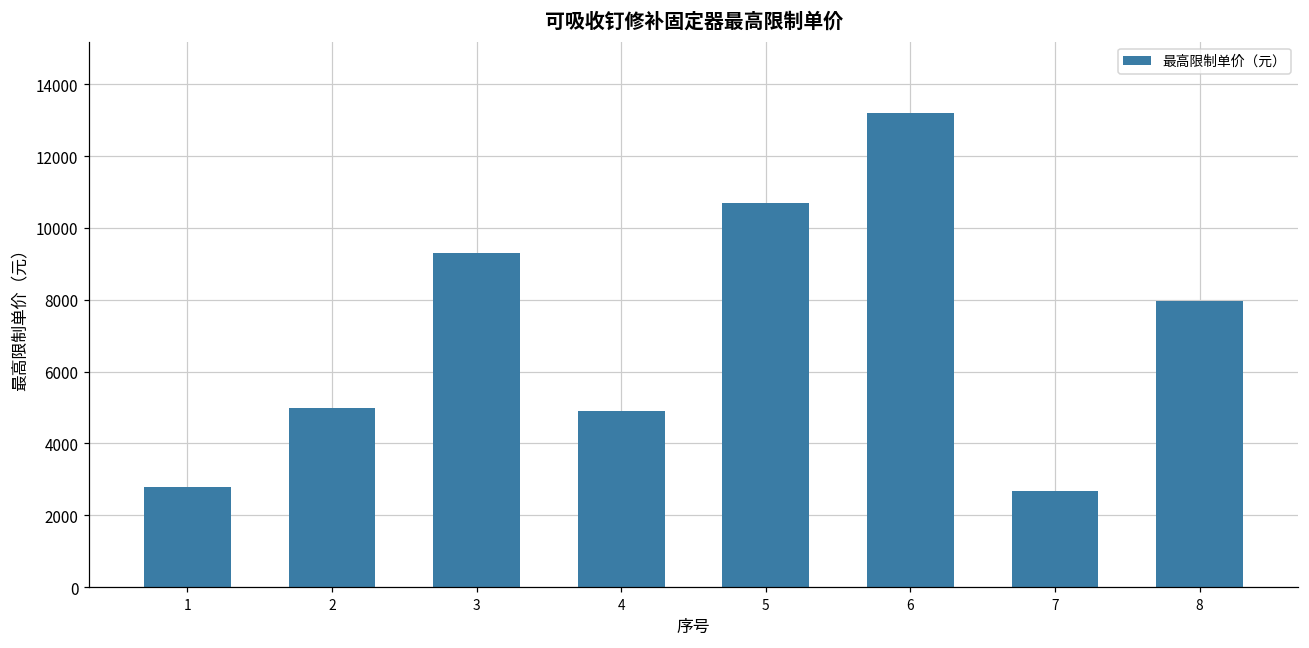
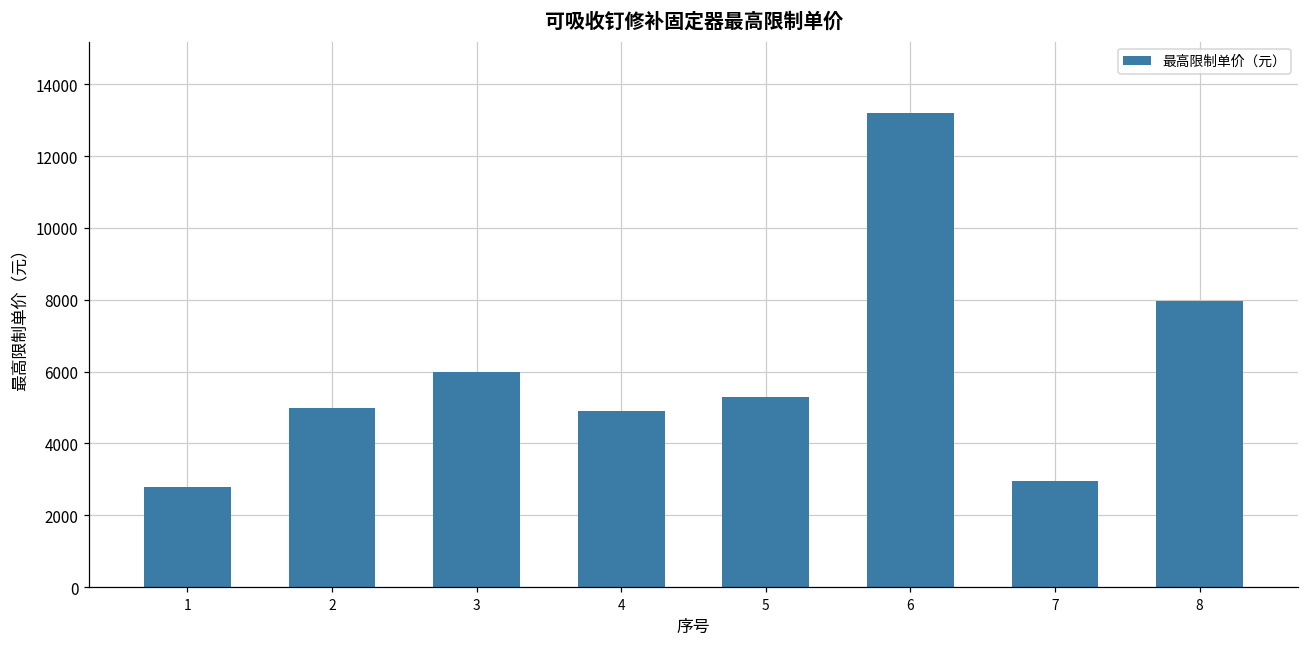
  {
    "1": 2800,
    "2": 5000,
-   "3": 9300,
+   "3": 6000,
    "4": 4900,
-   "5": 10700,
+   "5": 5300,
    "6": 13200,
-   "7": 2700,
+   "7": 2900,
    "8": 8000
  }
